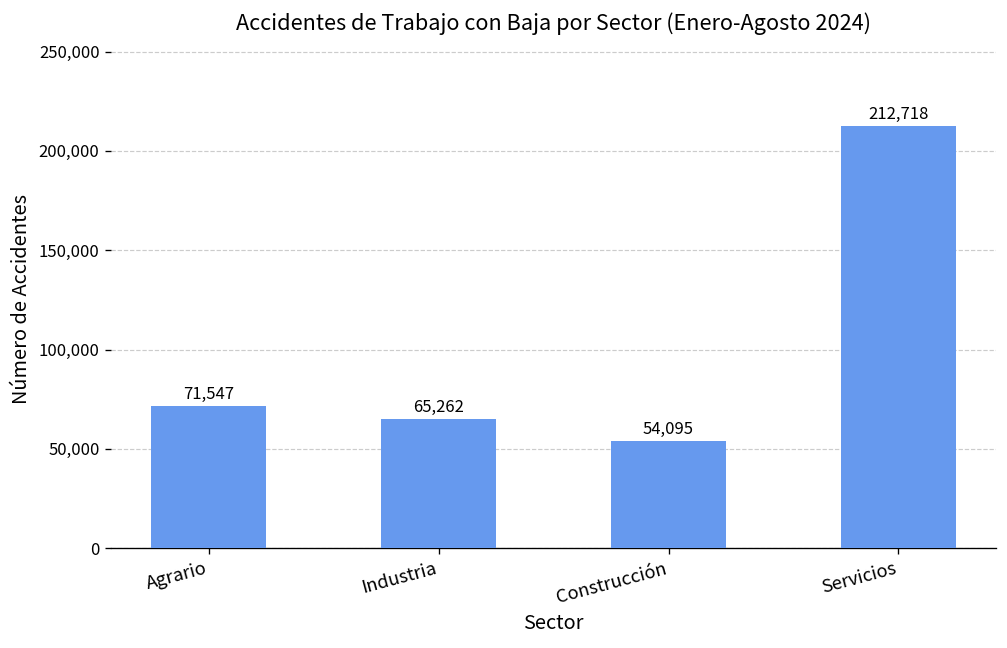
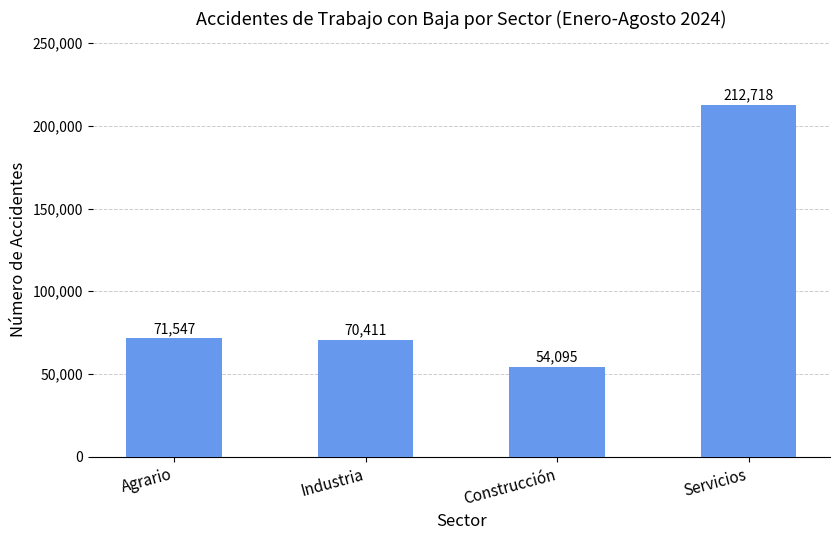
  {
    "Agrario": "71,547",
-   "Industria": "65,262",
+   "Industria": "70,411",
    "Construcción": "54,095",
    "Servicios": "212,718"
  }
